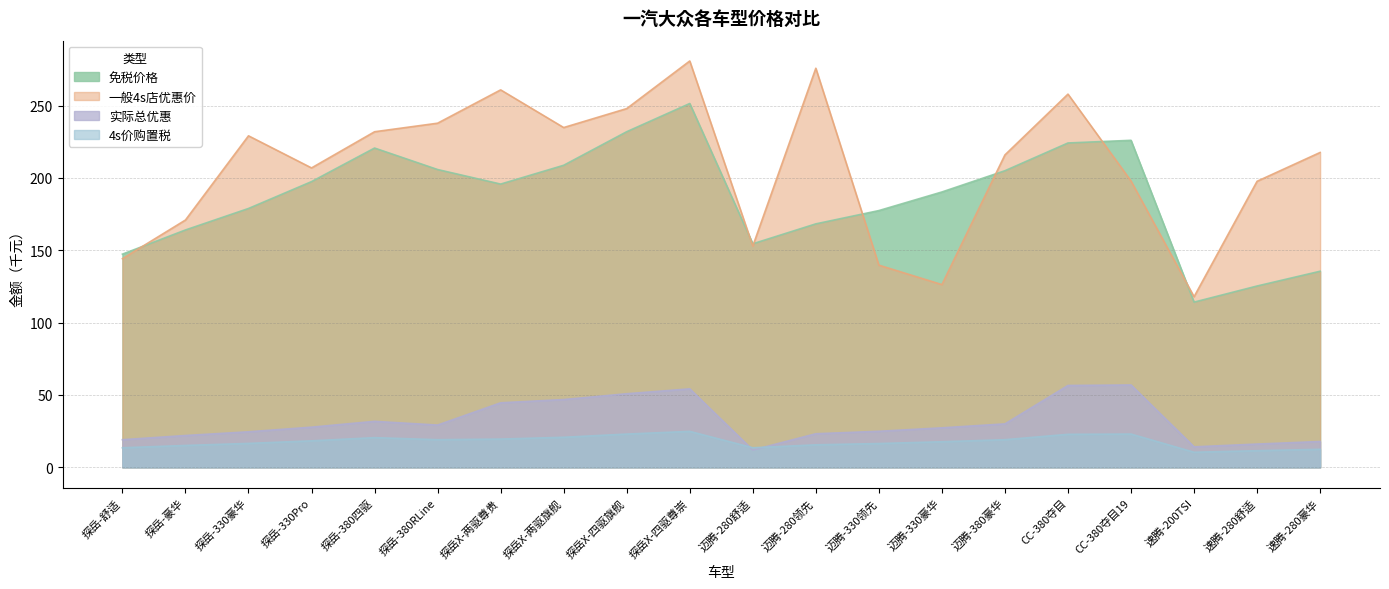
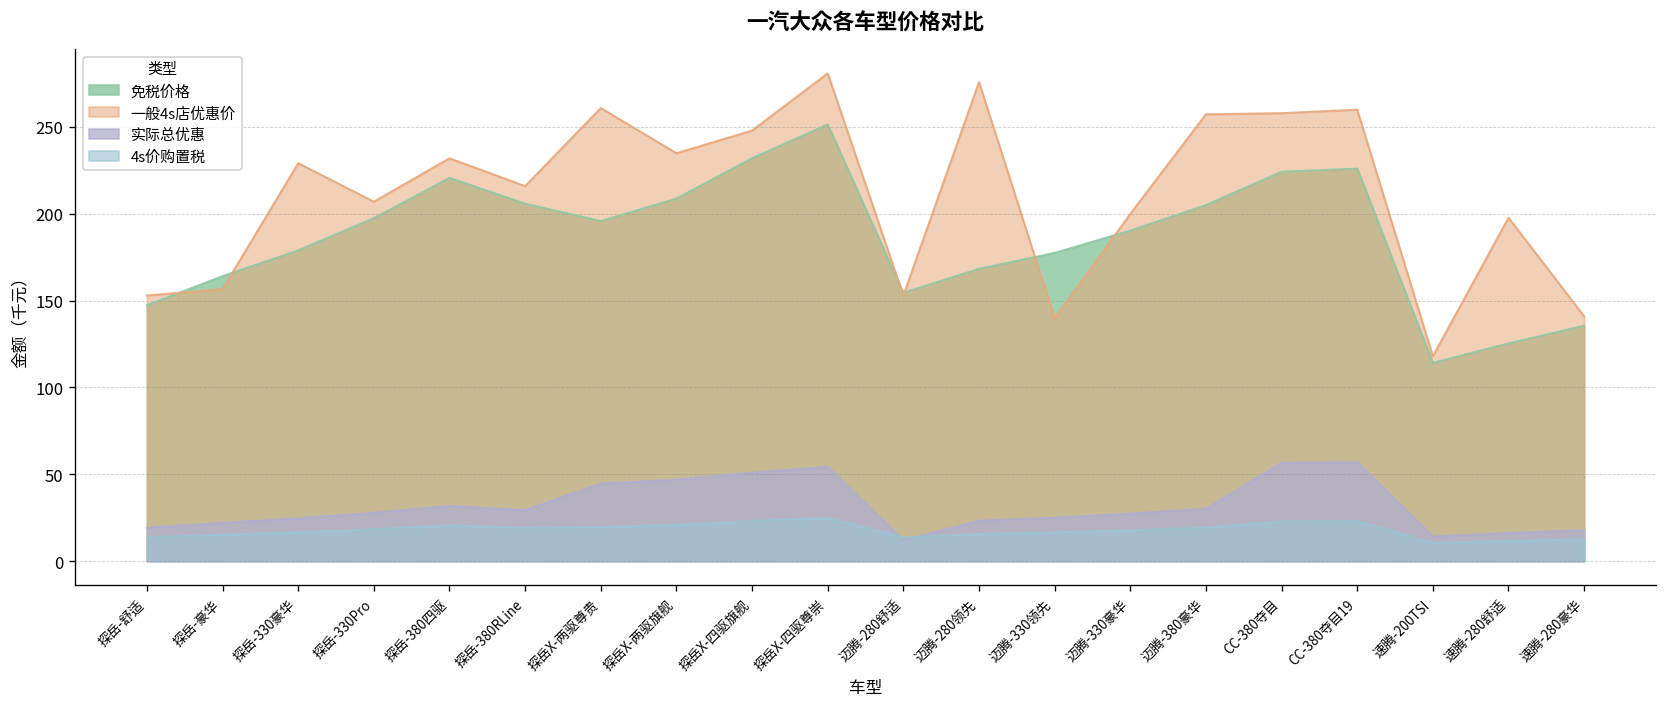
  {
    "一般4s店优惠价": {
-     "探岳-舒适": 144,
-     "探岳-豪华": 171,
+     "探岳-舒适": 153,
+     "探岳-豪华": 157,
      "探岳-330豪华": 229,
      "探岳-330Pro": 207,
      "探岳-380四驱": 232,
-     "探岳-380RLine": 238,
+     "探岳-380RLine": 216,
      "探岳X-两驱尊贵": 261,
      "探岳X-两驱旗舰": 235,
      "探岳X-四驱旗舰": 248,
      "探岳X-四驱尊崇": 281,
      "迈腾-280领先": 276,
      "迈腾-330领先": 140,
-     "迈腾-330豪华": 126,
-     "迈腾-380豪华": 216,
+     "迈腾-330豪华": 200,
+     "迈腾-380豪华": 257,
      "CC-380夺目": 258,
-     "CC-380夺目19": 198,
+     "CC-380夺目19": 260,
      "速腾-200TSI": 118,
      "速腾-280舒适": 198,
-     "速腾-280豪华": 218
+     "速腾-280豪华": 141
    }
  }
